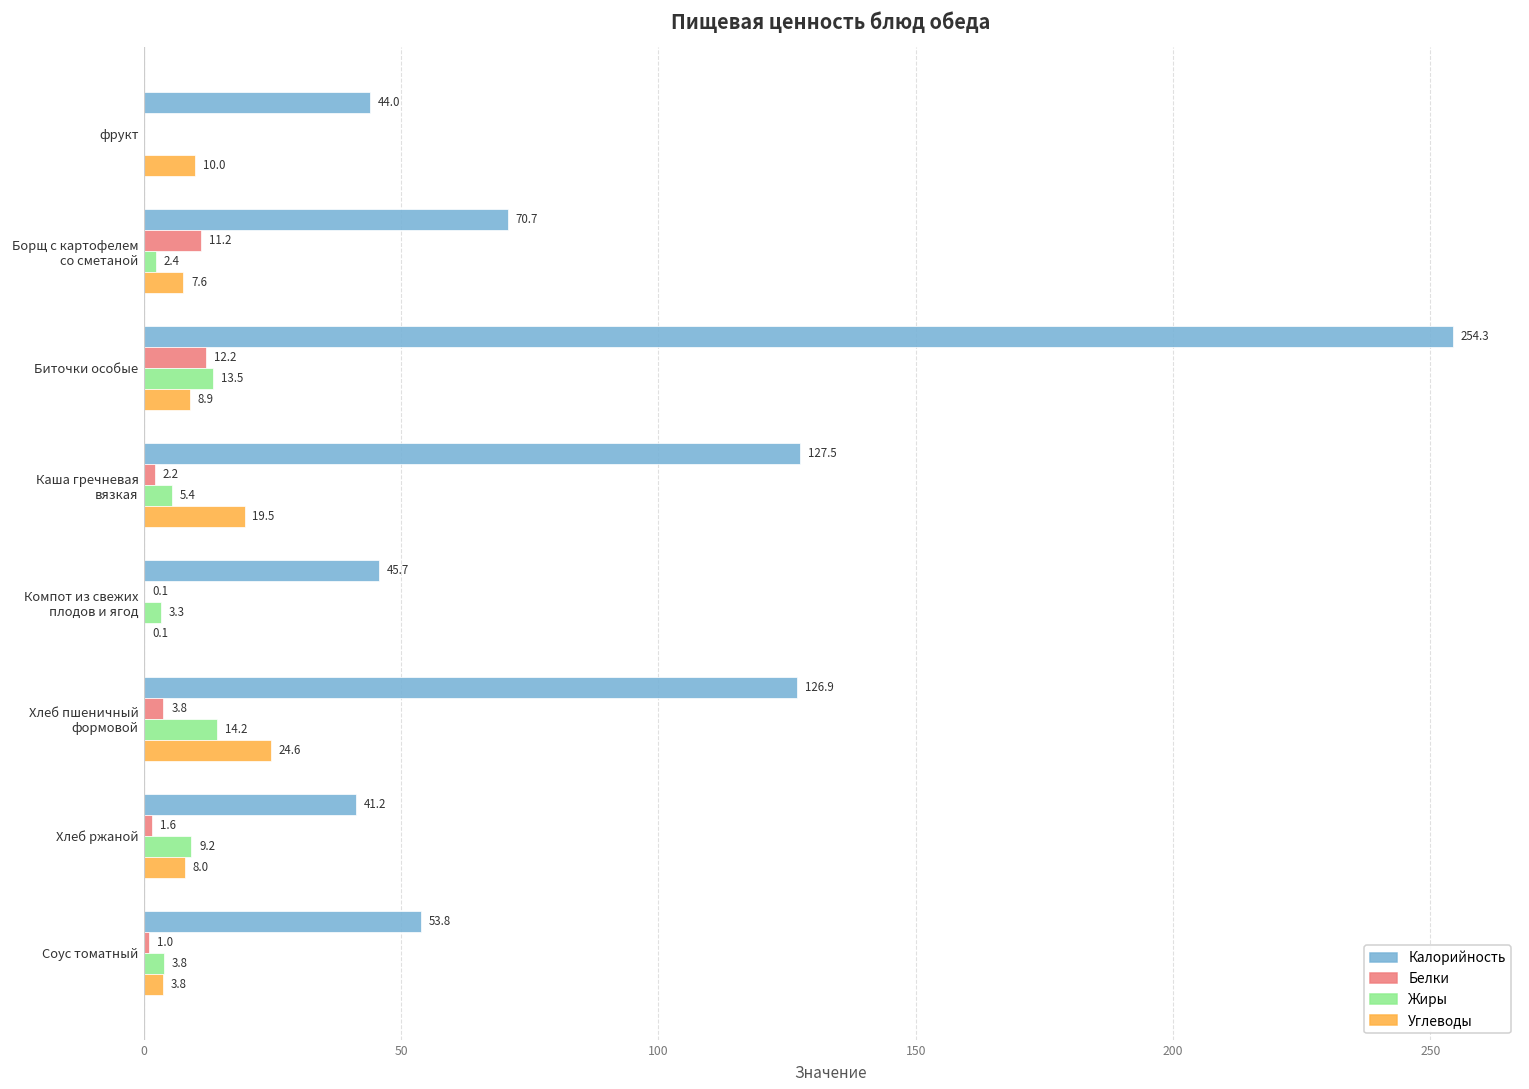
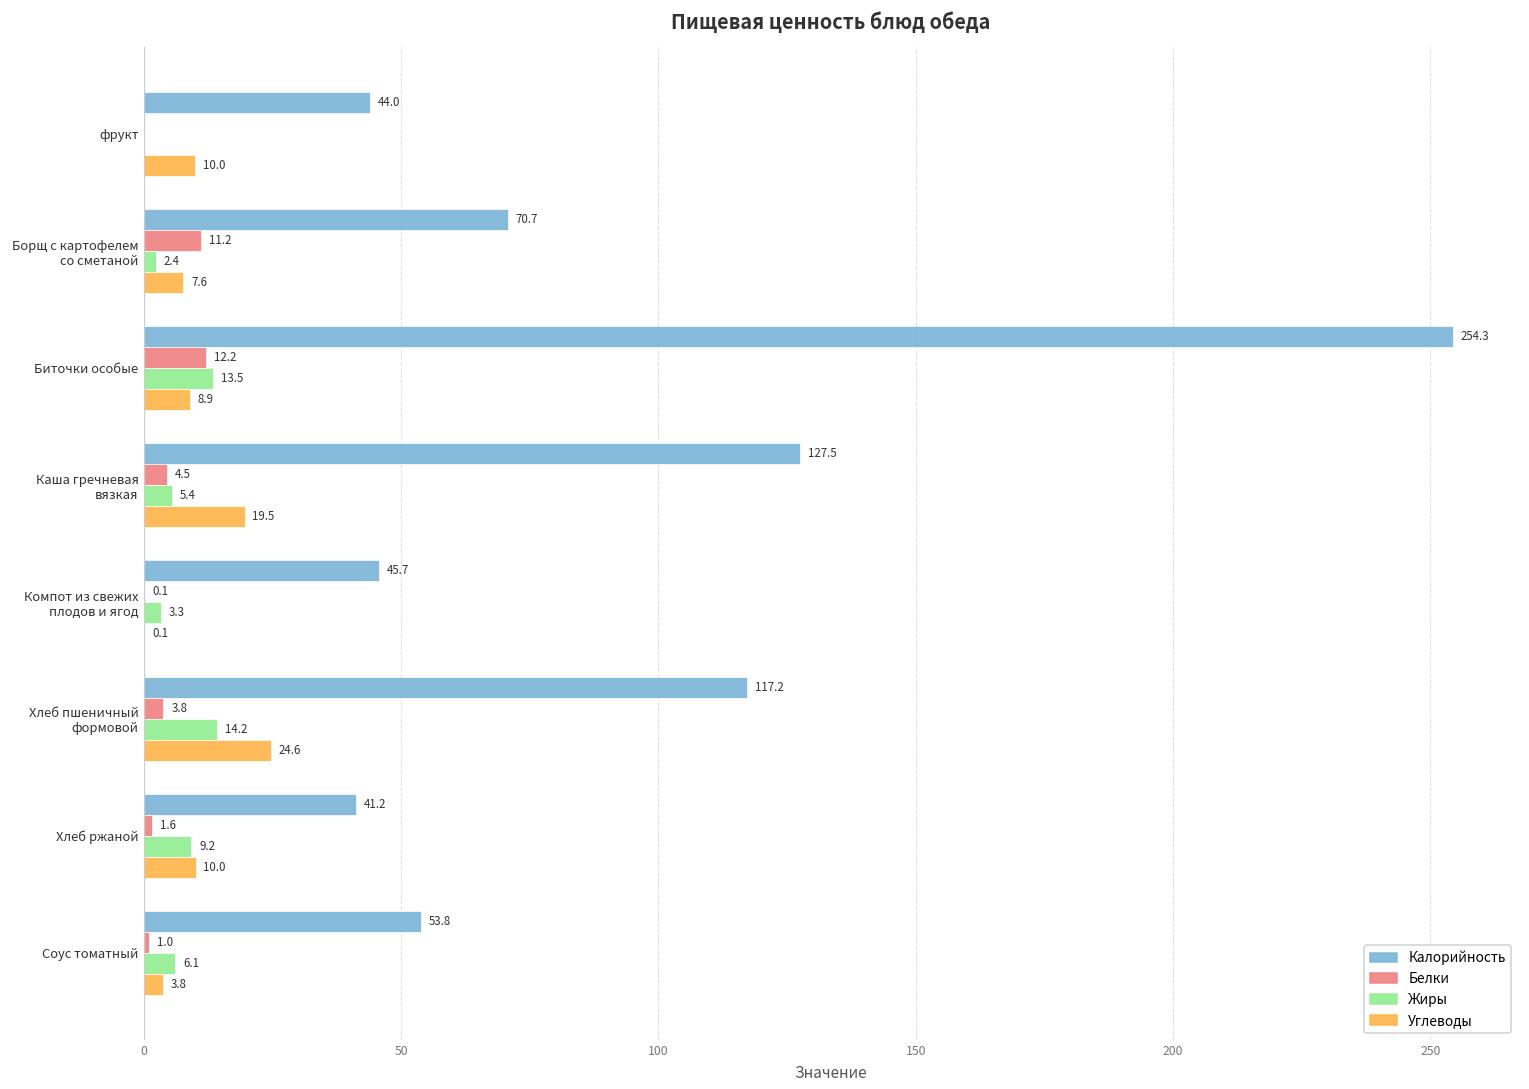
  {
    "Калорийность": {
      "фрукт": 44.0,
      "Борщ с картофелем со сметаной": 70.7,
      "Биточки особые": 254.3,
      "Каша гречневая вязкая": 127.5,
      "Компот из свежих плодов и ягод": 45.7,
-     "Хлеб пшеничный формовой": 126.9,
+     "Хлеб пшеничный формовой": 117.2,
      "Хлеб ржаной": 41.2,
      "Соус томатный": 53.8
    },
    "Белки": {
      "Борщ с картофелем со сметаной": 11.2,
      "Биточки особые": 12.2,
-     "Каша гречневая вязкая": 2.2,
+     "Каша гречневая вязкая": 4.5,
      "Компот из свежих плодов и ягод": 0.1,
      "Хлеб пшеничный формовой": 3.8,
      "Хлеб ржаной": 1.6,
      "Соус томатный": 1.0
    },
    "Жиры": {
      "Борщ с картофелем со сметаной": 2.4,
      "Биточки особые": 13.5,
      "Каша гречневая вязкая": 5.4,
      "Компот из свежих плодов и ягод": 3.3,
      "Хлеб пшеничный формовой": 14.2,
      "Хлеб ржаной": 9.2,
-     "Соус томатный": 3.8
+     "Соус томатный": 6.1
    },
    "Углеводы": {
      "фрукт": 10.0,
      "Борщ с картофелем со сметаной": 7.6,
      "Биточки особые": 8.9,
      "Каша гречневая вязкая": 19.5,
      "Компот из свежих плодов и ягод": 0.1,
      "Хлеб пшеничный формовой": 24.6,
-     "Хлеб ржаной": 8.0,
+     "Хлеб ржаной": 10.0,
      "Соус томатный": 3.8
    }
  }
